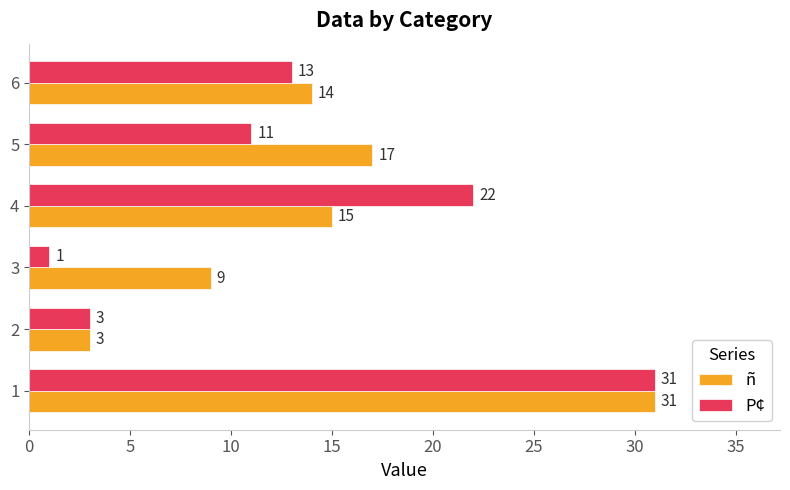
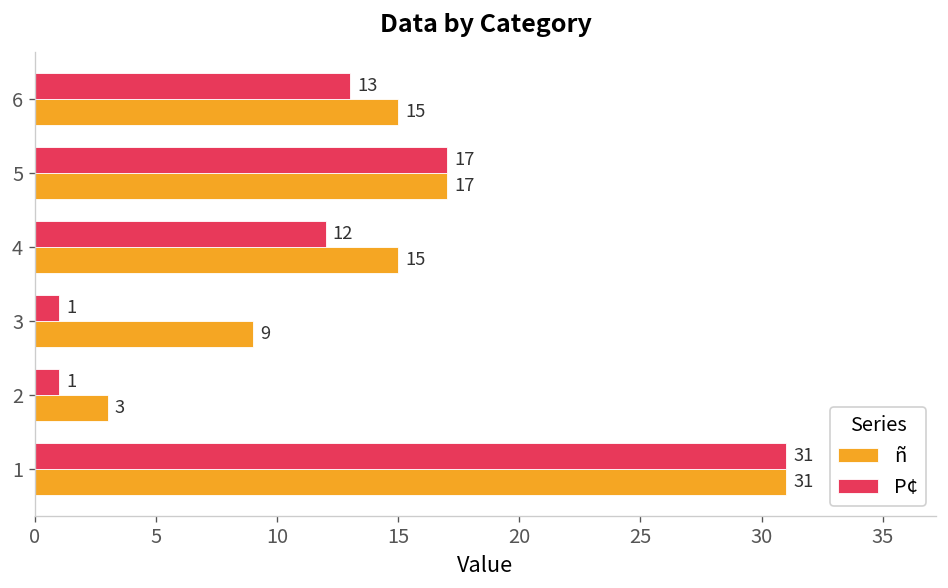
  {
    "ñ": {
-     "6": 14,
+     "6": 15,
      "5": 17,
      "4": 15,
      "3": 9,
      "2": 3,
      "1": 31
    },
    "P¢": {
      "6": 13,
-     "5": 11,
-     "4": 22,
+     "5": 17,
+     "4": 12,
      "3": 1,
-     "2": 3,
+     "2": 1,
      "1": 31
    }
  }
